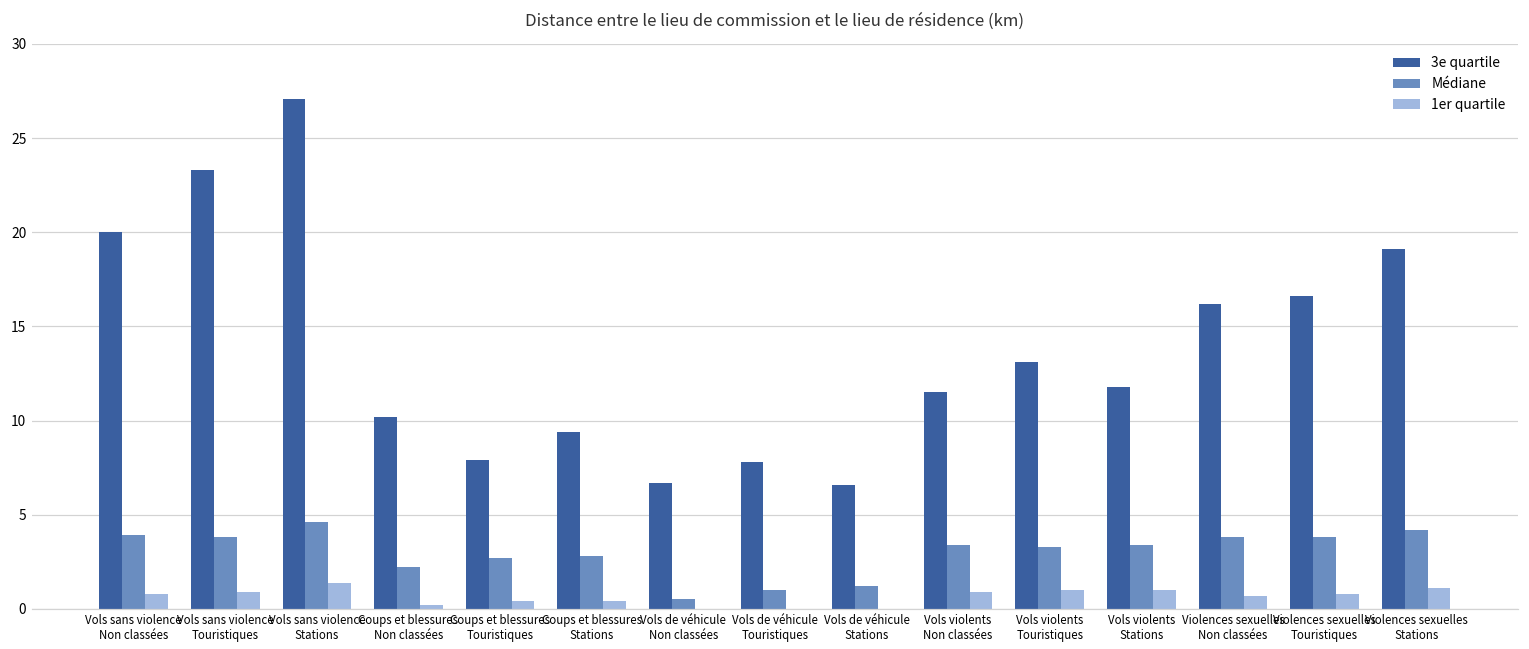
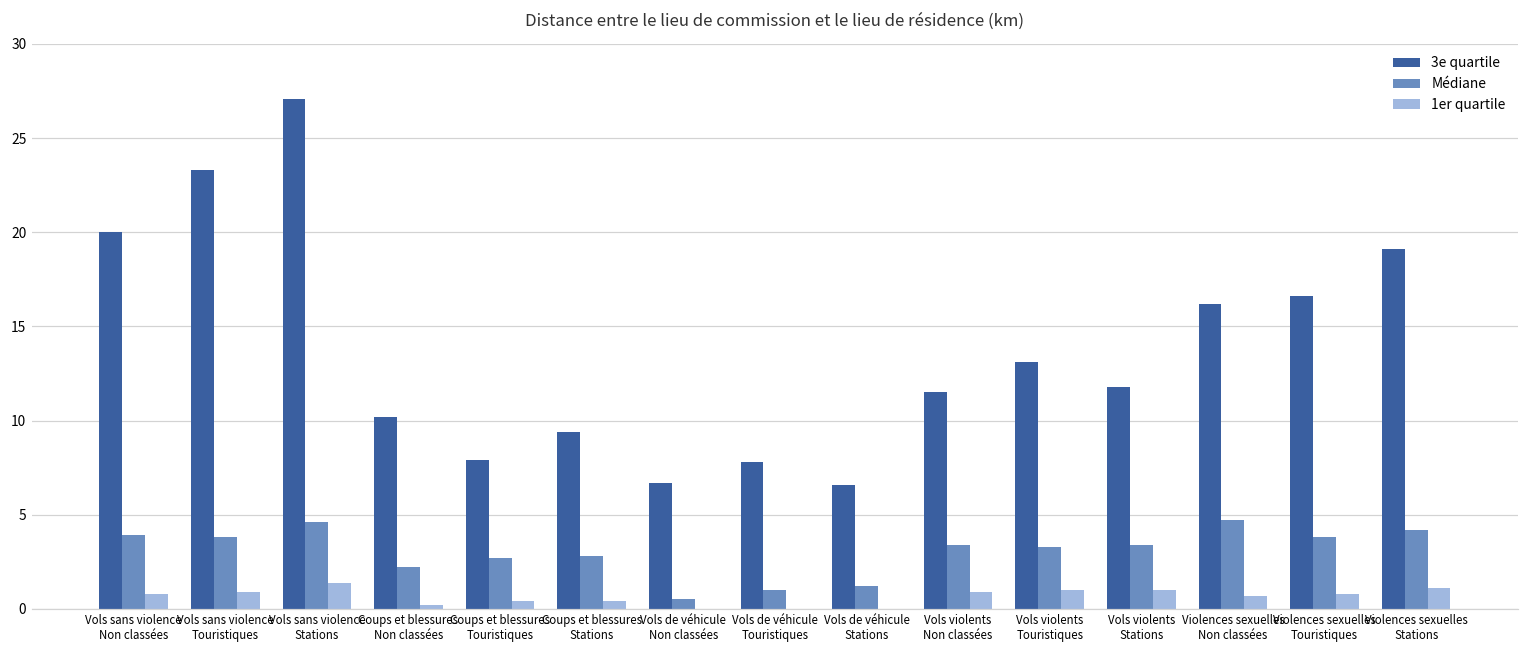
  {
    "3e quartile": {
      "Vols sans violence Non classées": 20.0,
      "Vols sans violence Touristiques": 23.3,
      "Vols sans violence Stations": 27.1,
      "Coups et blessures Non classées": 10.2,
      "Coups et blessures Touristiques": 7.9,
      "Coups et blessures Stations": 9.4,
      "Vols de véhicule Non classées": 6.7,
      "Vols de véhicule Touristiques": 7.8,
      "Vols de véhicule Stations": 6.6,
      "Vols violents Non classées": 11.5,
      "Vols violents Touristiques": 13.1,
      "Vols violents Stations": 11.8,
      "Violences sexuelles Non classées": 16.2,
      "Violences sexuelles Touristiques": 16.6,
      "Violences sexuelles Stations": 19.1
    },
    "Médiane": {
      "Vols sans violence Non classées": 3.9,
      "Vols sans violence Touristiques": 3.8,
      "Vols sans violence Stations": 4.6,
      "Coups et blessures Non classées": 2.2,
      "Coups et blessures Touristiques": 2.7,
      "Coups et blessures Stations": 2.8,
      "Vols de véhicule Non classées": 0.5,
      "Vols de véhicule Touristiques": 1.0,
      "Vols de véhicule Stations": 1.2,
      "Vols violents Non classées": 3.4,
      "Vols violents Touristiques": 3.3,
      "Vols violents Stations": 3.4,
-     "Violences sexuelles Non classées": 3.8,
+     "Violences sexuelles Non classées": 4.7,
      "Violences sexuelles Touristiques": 3.8,
      "Violences sexuelles Stations": 4.2
    },
    "1er quartile": {
      "Vols sans violence Non classées": 0.8,
      "Vols sans violence Touristiques": 0.9,
      "Vols sans violence Stations": 1.4,
      "Coups et blessures Non classées": 0.2,
      "Coups et blessures Touristiques": 0.4,
      "Coups et blessures Stations": 0.4,
      "Vols de véhicule Non classées": 0.0,
      "Vols de véhicule Touristiques": 0.0,
      "Vols de véhicule Stations": 0.0,
      "Vols violents Non classées": 0.9,
      "Vols violents Touristiques": 1.0,
      "Vols violents Stations": 1.0,
      "Violences sexuelles Non classées": 0.7,
      "Violences sexuelles Touristiques": 0.8,
      "Violences sexuelles Stations": 1.1
    }
  }
